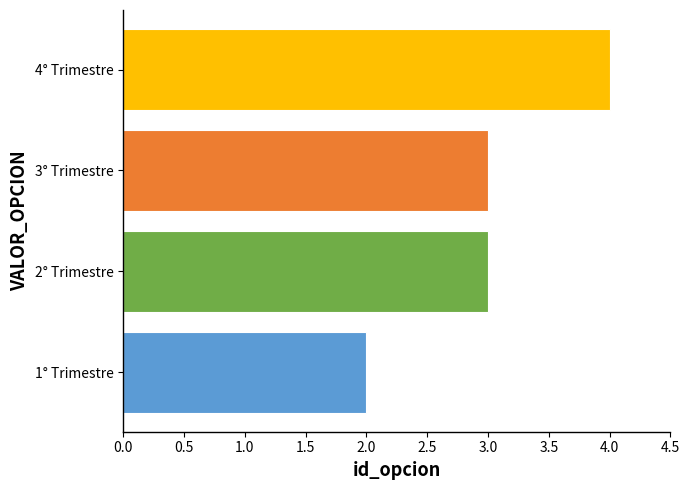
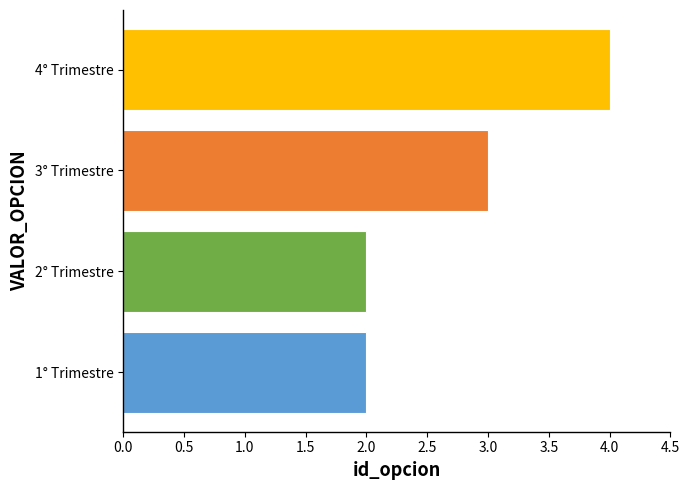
  {
    "4° Trimestre": 4,
    "3° Trimestre": 3,
-   "2° Trimestre": 3,
+   "2° Trimestre": 2,
    "1° Trimestre": 2
  }
